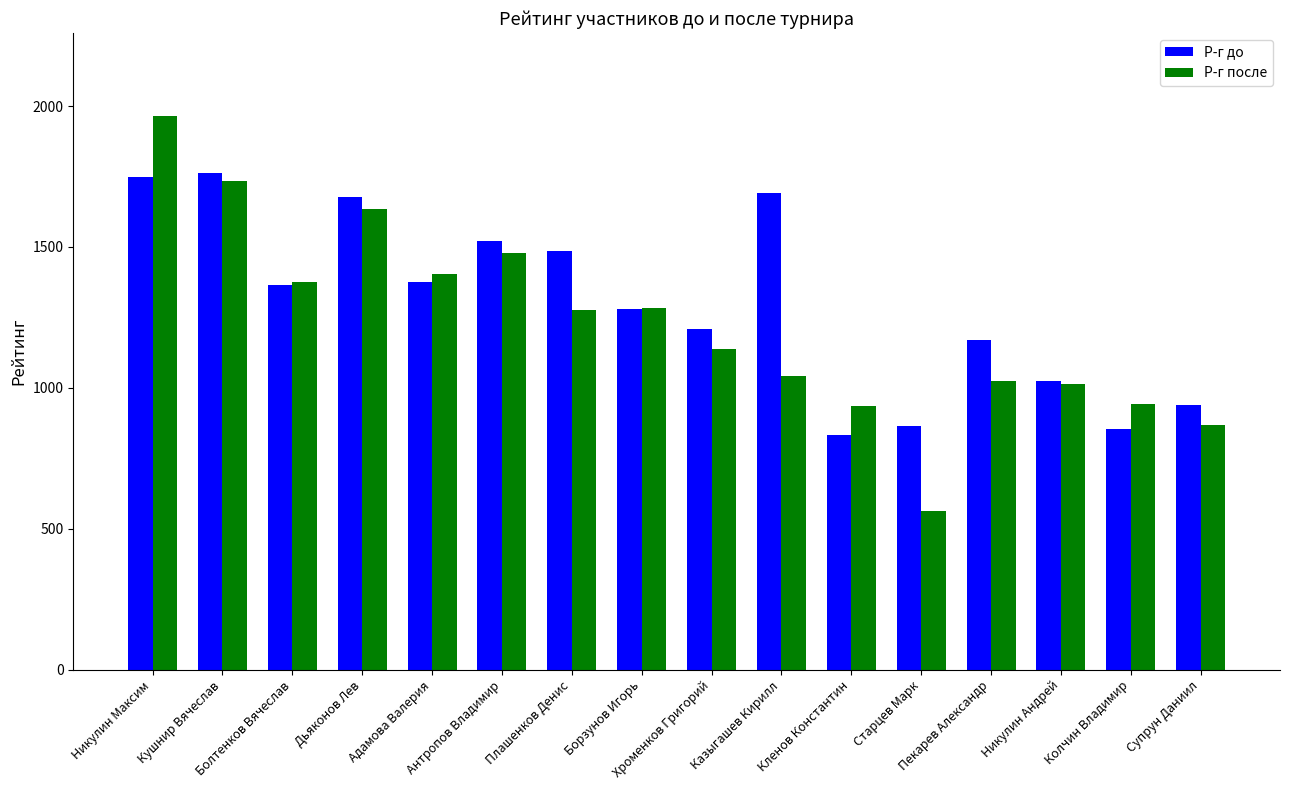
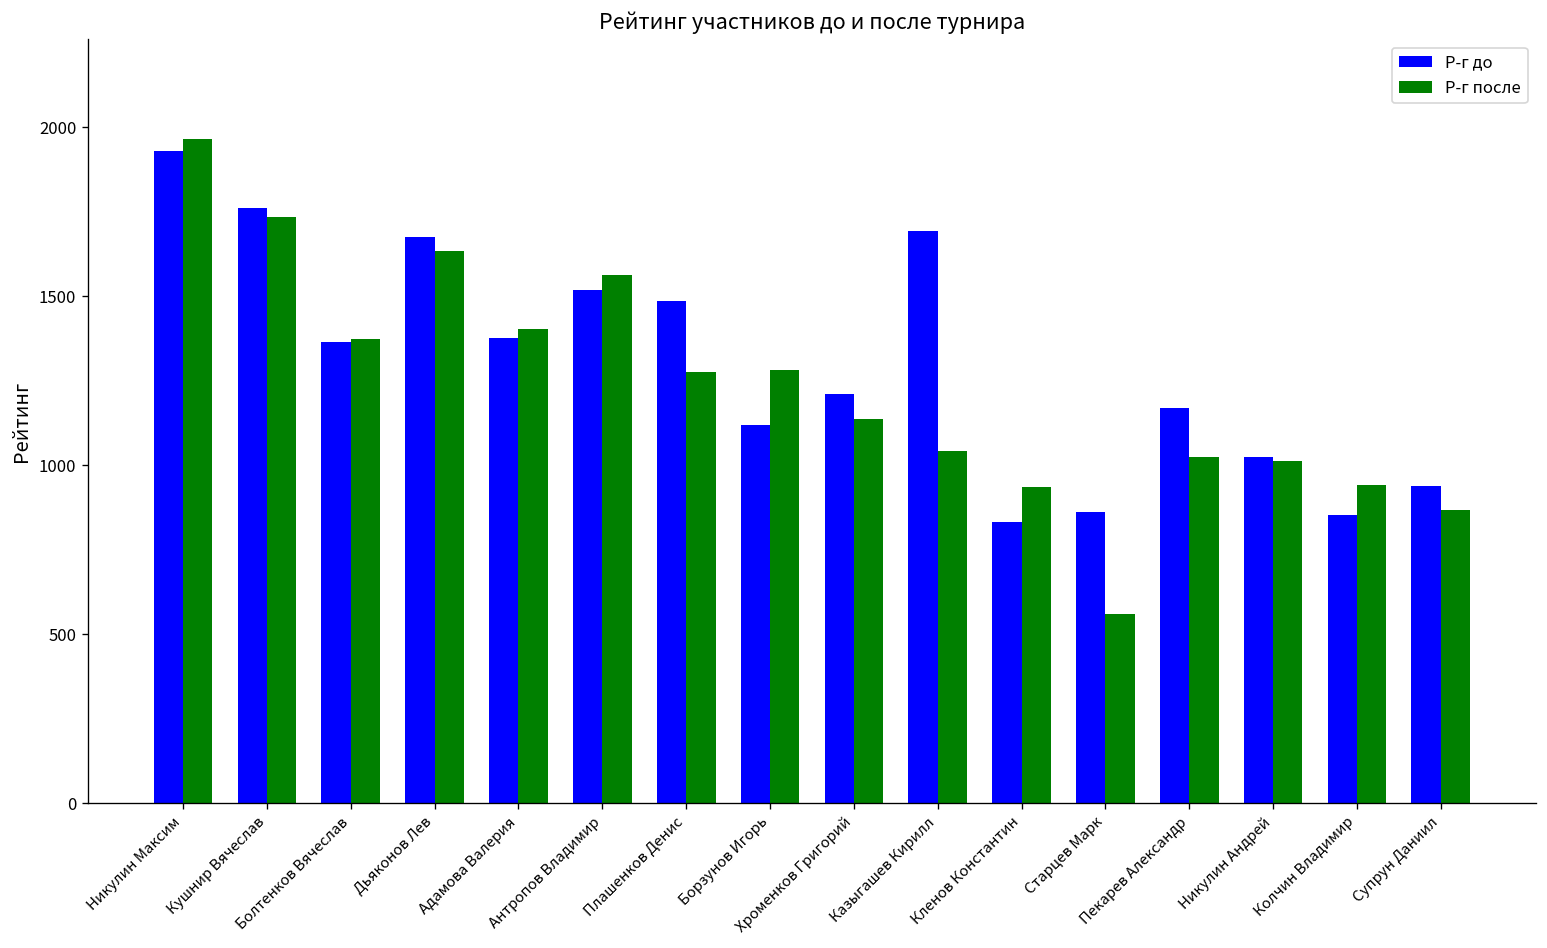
  {
    "Р-г до": {
-     "Никулин Максим": 1750,
+     "Никулин Максим": 1930,
      "Кушнир Вячеслав": 1760,
      "Болтенков Вячеслав": 1360,
      "Дьяконов Лев": 1680,
      "Адамова Валерия": 1380,
      "Антропов Владимир": 1520,
      "Плашенков Денис": 1490,
-     "Борзунов Игорь": 1280,
+     "Борзунов Игорь": 1120,
      "Хроменков Григорий": 1210,
      "Казыгашев Кирилл": 1690,
      "Кленов Константин": 830,
      "Старцев Марк": 860,
      "Пекарев Александр": 1170,
      "Никулин Андрей": 1020,
      "Колчин Владимир": 850,
      "Супрун Даниил": 940
    },
    "Р-г после": {
      "Никулин Максим": 1970,
      "Кушнир Вячеслав": 1730,
      "Болтенков Вячеслав": 1370,
      "Дьяконов Лев": 1630,
      "Адамова Валерия": 1400,
-     "Антропов Владимир": 1480,
+     "Антропов Владимир": 1560,
      "Плашенков Денис": 1280,
      "Борзунов Игорь": 1280,
      "Хроменков Григорий": 1140,
      "Казыгашев Кирилл": 1040,
      "Кленов Константин": 940,
      "Старцев Марк": 560,
      "Пекарев Александр": 1030,
      "Никулин Андрей": 1010,
      "Колчин Владимир": 940,
      "Супрун Даниил": 870
    }
  }
